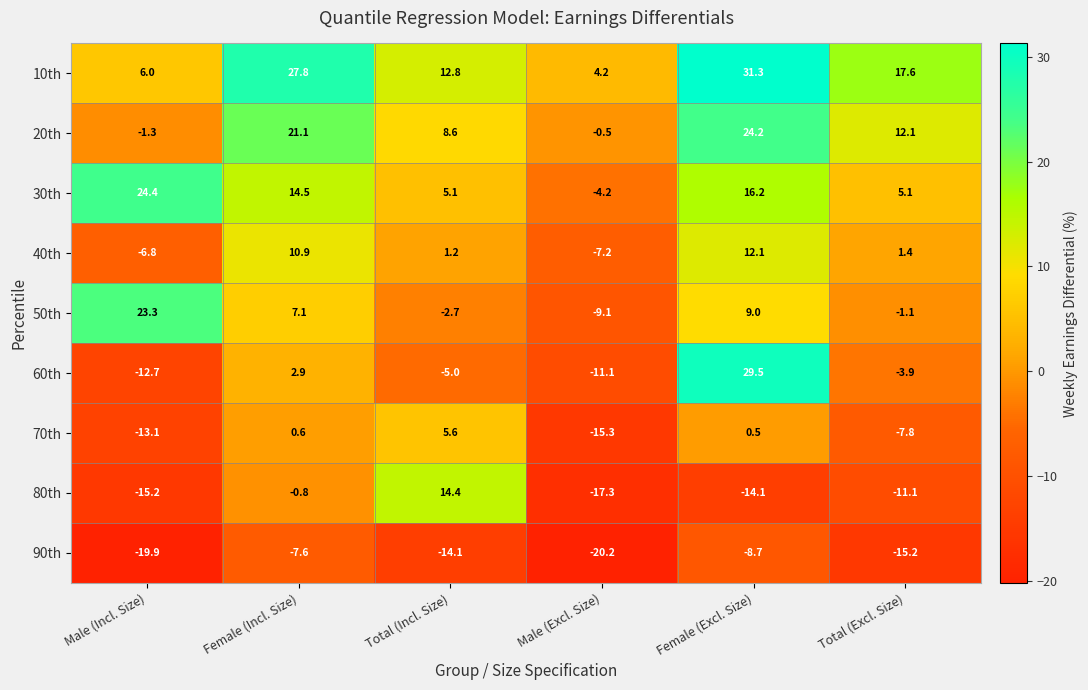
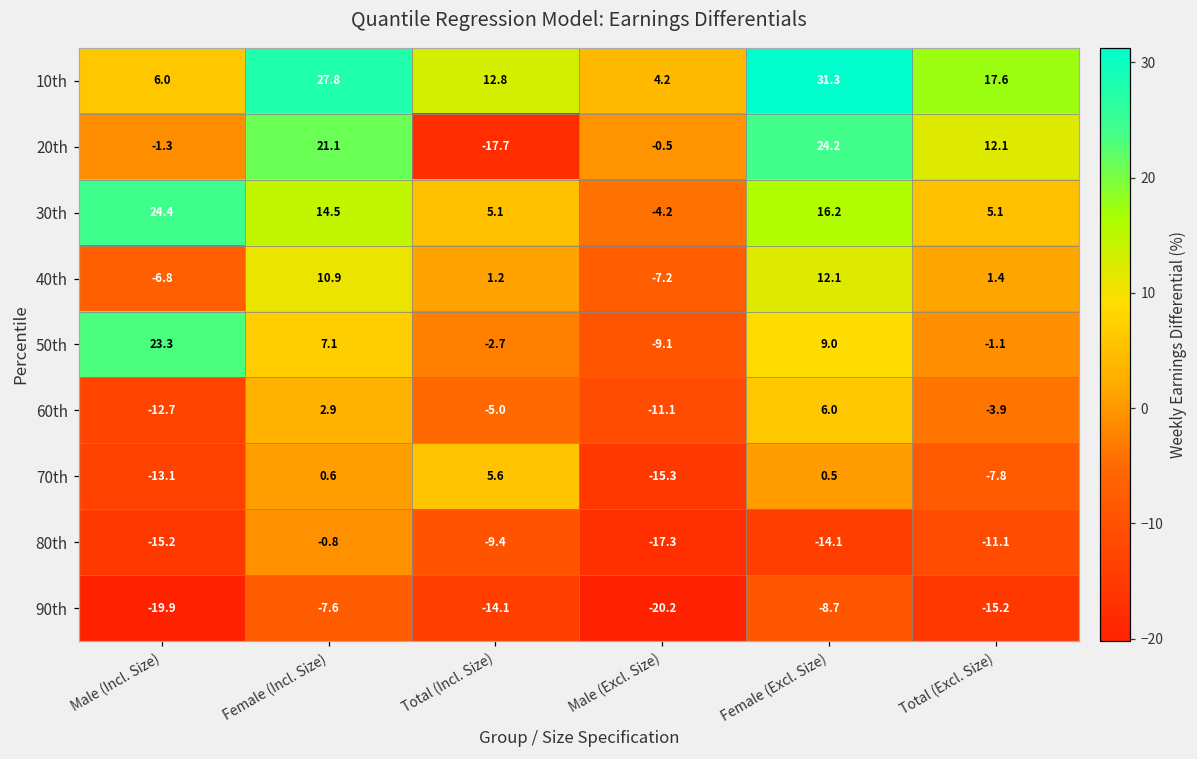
  {
    "10th": {
      "Male (Incl. Size)": 6.0,
      "Female (Incl. Size)": 27.8,
      "Total (Incl. Size)": 12.8,
      "Male (Excl. Size)": 4.2,
      "Female (Excl. Size)": 31.3,
      "Total (Excl. Size)": 17.6
    },
    "20th": {
      "Male (Incl. Size)": -1.3,
      "Female (Incl. Size)": 21.1,
-     "Total (Incl. Size)": 8.6,
+     "Total (Incl. Size)": -17.7,
      "Male (Excl. Size)": -0.5,
      "Female (Excl. Size)": 24.2,
      "Total (Excl. Size)": 12.1
    },
    "30th": {
      "Male (Incl. Size)": 24.4,
      "Female (Incl. Size)": 14.5,
      "Total (Incl. Size)": 5.1,
      "Male (Excl. Size)": -4.2,
      "Female (Excl. Size)": 16.2,
      "Total (Excl. Size)": 5.1
    },
    "40th": {
      "Male (Incl. Size)": -6.8,
      "Female (Incl. Size)": 10.9,
      "Total (Incl. Size)": 1.2,
      "Male (Excl. Size)": -7.2,
      "Female (Excl. Size)": 12.1,
      "Total (Excl. Size)": 1.4
    },
    "50th": {
      "Male (Incl. Size)": 23.3,
      "Female (Incl. Size)": 7.1,
      "Total (Incl. Size)": -2.7,
      "Male (Excl. Size)": -9.1,
      "Female (Excl. Size)": 9.0,
      "Total (Excl. Size)": -1.1
    },
    "60th": {
      "Male (Incl. Size)": -12.7,
      "Female (Incl. Size)": 2.9,
      "Total (Incl. Size)": -5.0,
      "Male (Excl. Size)": -11.1,
-     "Female (Excl. Size)": 29.5,
+     "Female (Excl. Size)": 6.0,
      "Total (Excl. Size)": -3.9
    },
    "70th": {
      "Male (Incl. Size)": -13.1,
      "Female (Incl. Size)": 0.6,
      "Total (Incl. Size)": 5.6,
      "Male (Excl. Size)": -15.3,
      "Female (Excl. Size)": 0.5,
      "Total (Excl. Size)": -7.8
    },
    "80th": {
      "Male (Incl. Size)": -15.2,
      "Female (Incl. Size)": -0.8,
-     "Total (Incl. Size)": 14.4,
+     "Total (Incl. Size)": -9.4,
      "Male (Excl. Size)": -17.3,
      "Female (Excl. Size)": -14.1,
      "Total (Excl. Size)": -11.1
    },
    "90th": {
      "Male (Incl. Size)": -19.9,
      "Female (Incl. Size)": -7.6,
      "Total (Incl. Size)": -14.1,
      "Male (Excl. Size)": -20.2,
      "Female (Excl. Size)": -8.7,
      "Total (Excl. Size)": -15.2
    }
  }
